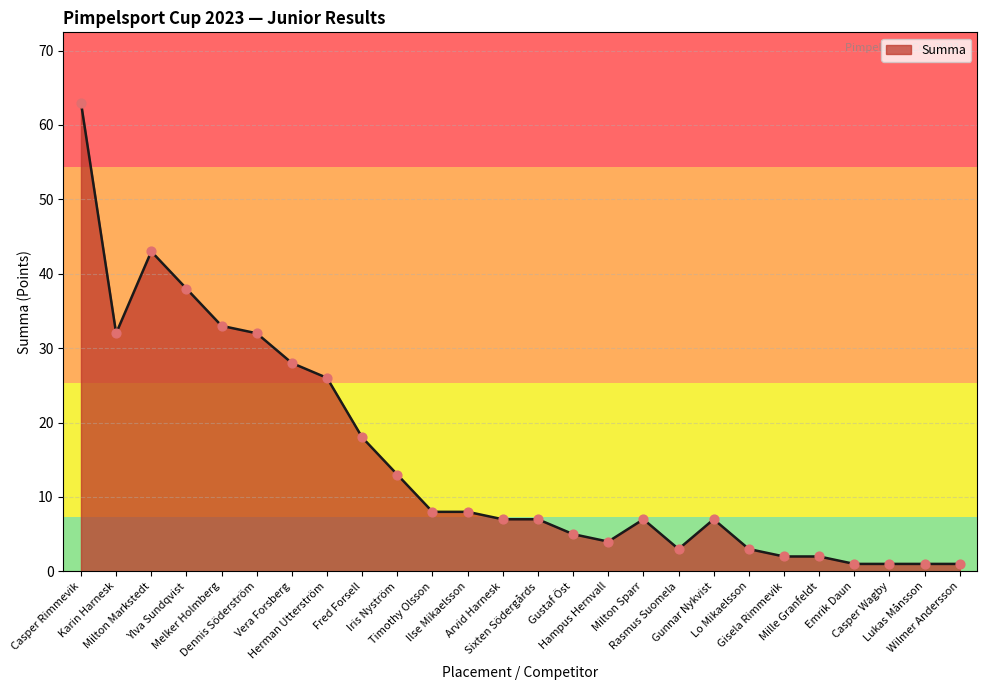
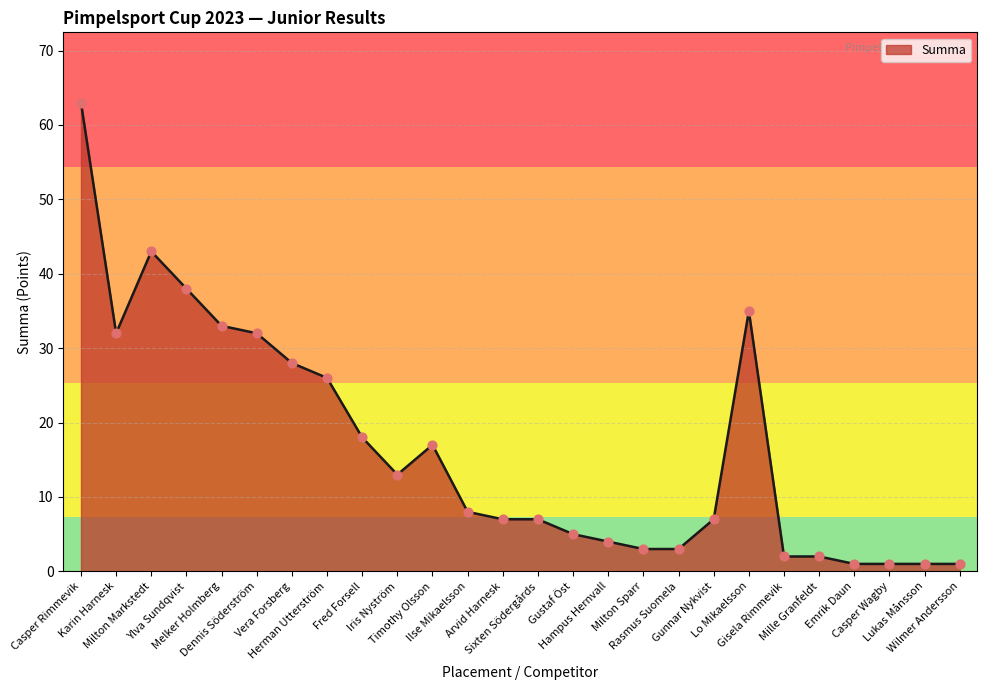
  {
    "Casper Rimmevik": 63,
    "Karin Harnesk": 32,
    "Milton Markstedt": 43,
    "Ylva Sundqvist": 38,
    "Melker Holmberg": 33,
    "Dennis Söderström": 32,
    "Vera Forsberg": 28,
    "Herman Utterström": 26,
    "Fred Forsell": 18,
    "Iris Nyström": 13,
-   "Timothy Olsson": 8,
+   "Timothy Olsson": 17,
    "Ilse Mikaelsson": 8,
    "Arvid Harnesk": 7,
    "Sixten Södergårds": 7,
    "Gustaf Öst": 5,
    "Hampus Hernvall": 4,
-   "Milton Sparr": 7,
+   "Milton Sparr": 3,
    "Rasmus Suomela": 3,
    "Gunnar Nykvist": 7,
-   "Lo Mikaelsson": 3,
+   "Lo Mikaelsson": 35,
    "Gisela Rimmevik": 2,
    "Mille Granfeldt": 2,
    "Emrik Daun": 1,
    "Casper Wagby": 1,
    "Lukas Månsson": 1,
    "Wilmer Andersson": 1
  }
